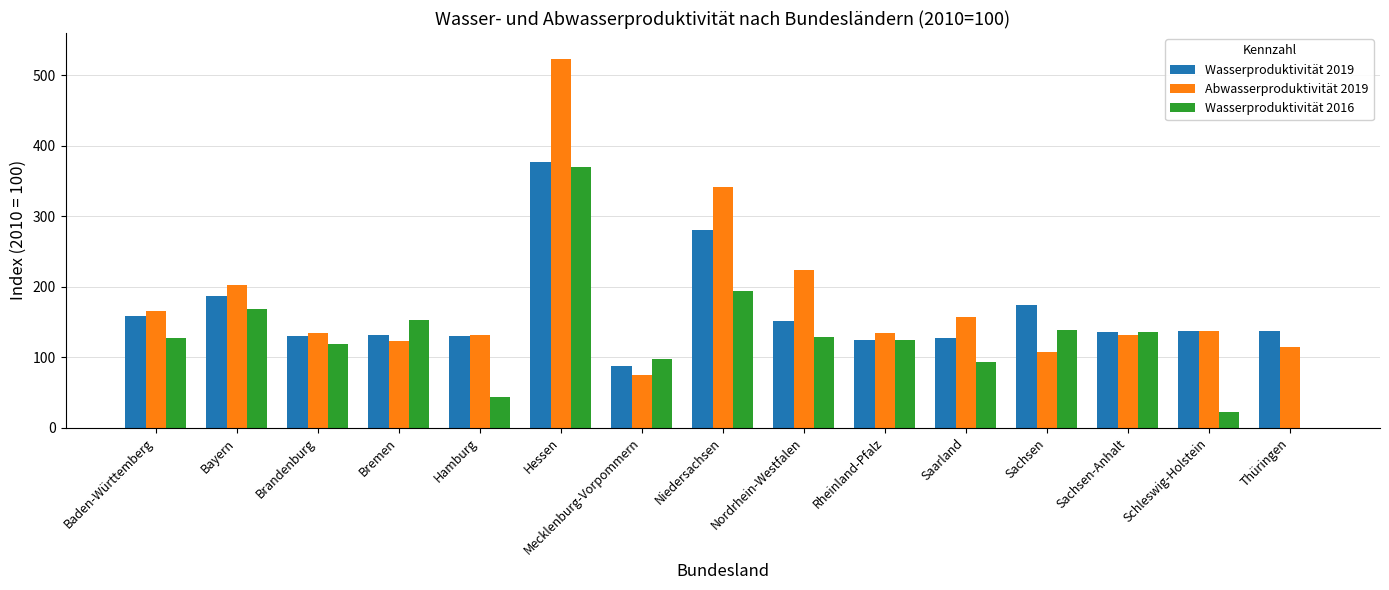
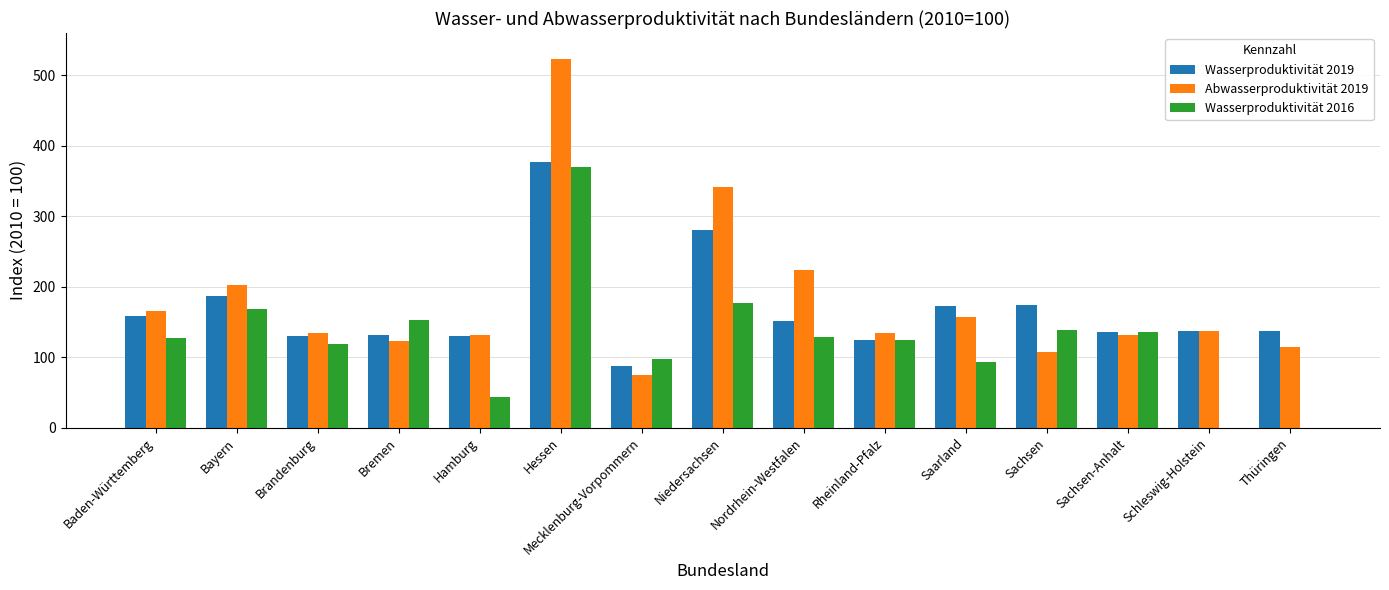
  {
    "Wasserproduktivität 2019": {
      "Baden-Württemberg": 160,
      "Bayern": 190,
      "Brandenburg": 130,
      "Bremen": 130,
      "Hamburg": 130,
      "Hessen": 380,
      "Mecklenburg-Vorpommern": 90,
      "Niedersachsen": 280,
      "Nordrhein-Westfalen": 150,
      "Rheinland-Pfalz": 120,
-     "Saarland": 130,
+     "Saarland": 170,
      "Sachsen": 170,
      "Sachsen-Anhalt": 140,
      "Schleswig-Holstein": 140,
      "Thüringen": 140
    },
    "Abwasserproduktivität 2019": {
      "Baden-Württemberg": 170,
      "Bayern": 200,
      "Brandenburg": 130,
      "Bremen": 120,
      "Hamburg": 130,
      "Hessen": 520,
      "Mecklenburg-Vorpommern": 70,
      "Niedersachsen": 340,
      "Nordrhein-Westfalen": 220,
      "Rheinland-Pfalz": 130,
      "Saarland": 160,
      "Sachsen": 110,
      "Sachsen-Anhalt": 130,
      "Schleswig-Holstein": 140,
      "Thüringen": 110
    },
    "Wasserproduktivität 2016": {
      "Baden-Württemberg": 130,
      "Bayern": 170,
      "Brandenburg": 120,
      "Bremen": 150,
      "Hamburg": 40,
      "Hessen": 370,
      "Mecklenburg-Vorpommern": 100,
-     "Niedersachsen": 190,
+     "Niedersachsen": 180,
      "Nordrhein-Westfalen": 130,
      "Rheinland-Pfalz": 120,
      "Saarland": 90,
      "Sachsen": 140,
      "Sachsen-Anhalt": 140,
-     "Schleswig-Holstein": 20,
+     "Schleswig-Holstein": 0,
      "Thüringen": 0
    }
  }
